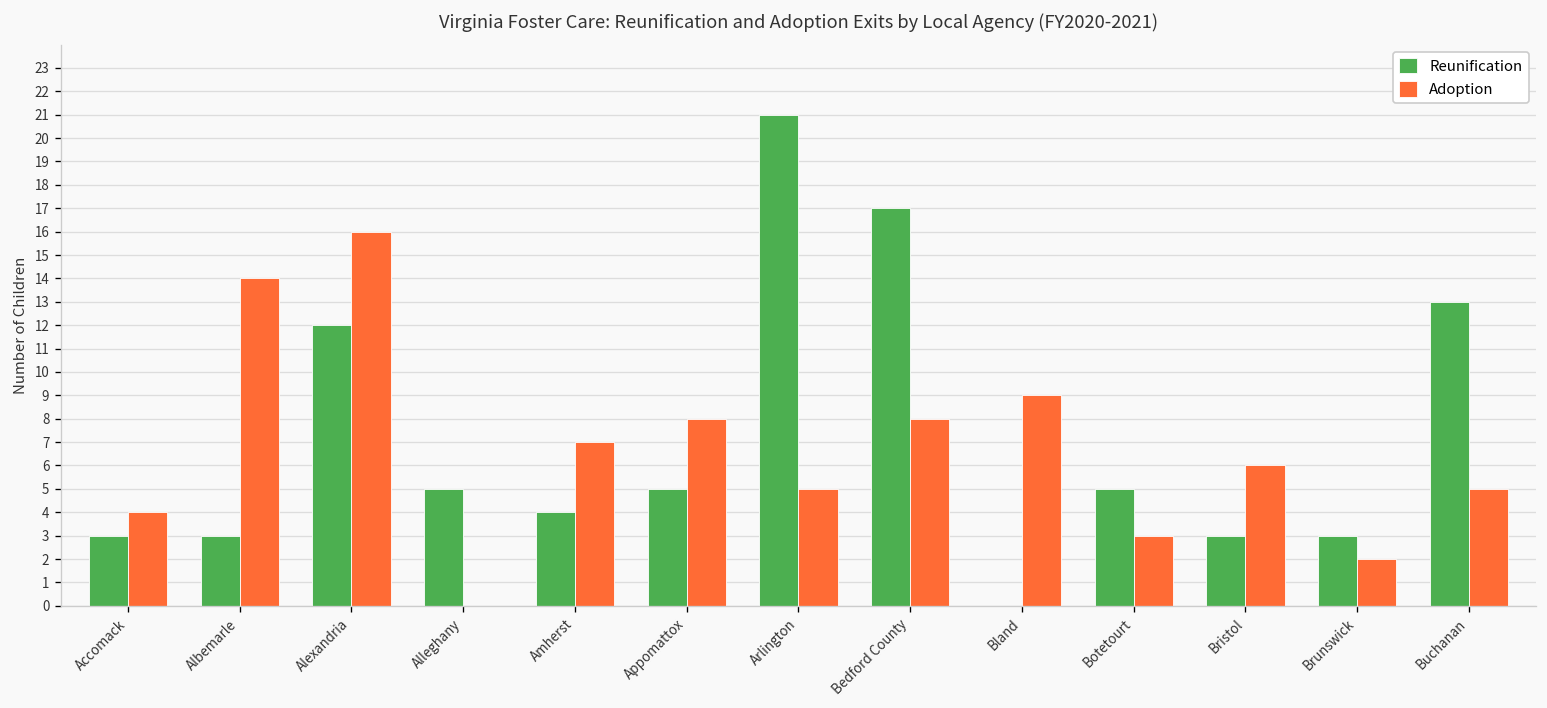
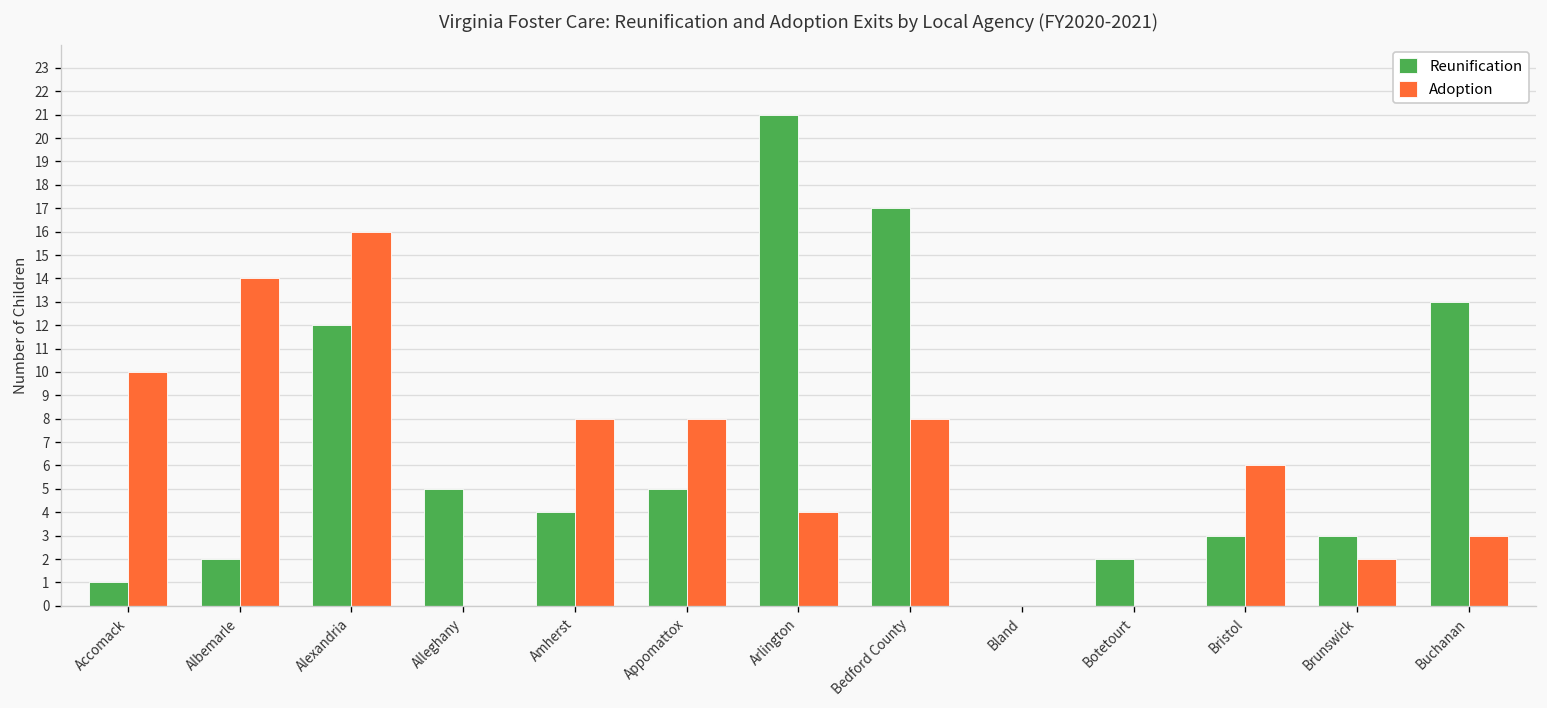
  {
    "Reunification": {
-     "Accomack": 3,
-     "Albemarle": 3,
+     "Accomack": 1,
+     "Albemarle": 2,
      "Alexandria": 12,
      "Alleghany": 5,
      "Amherst": 4,
      "Appomattox": 5,
      "Arlington": 21,
      "Bedford County": 17,
      "Bland": 0,
-     "Botetourt": 5,
+     "Botetourt": 2,
      "Bristol": 3,
      "Brunswick": 3,
      "Buchanan": 13
    },
    "Adoption": {
-     "Accomack": 4,
+     "Accomack": 10,
      "Albemarle": 14,
      "Alexandria": 16,
      "Alleghany": 0,
-     "Amherst": 7,
+     "Amherst": 8,
      "Appomattox": 8,
-     "Arlington": 5,
+     "Arlington": 4,
      "Bedford County": 8,
-     "Bland": 9,
-     "Botetourt": 3,
+     "Bland": 0,
+     "Botetourt": 0,
      "Bristol": 6,
      "Brunswick": 2,
-     "Buchanan": 5
+     "Buchanan": 3
    }
  }
